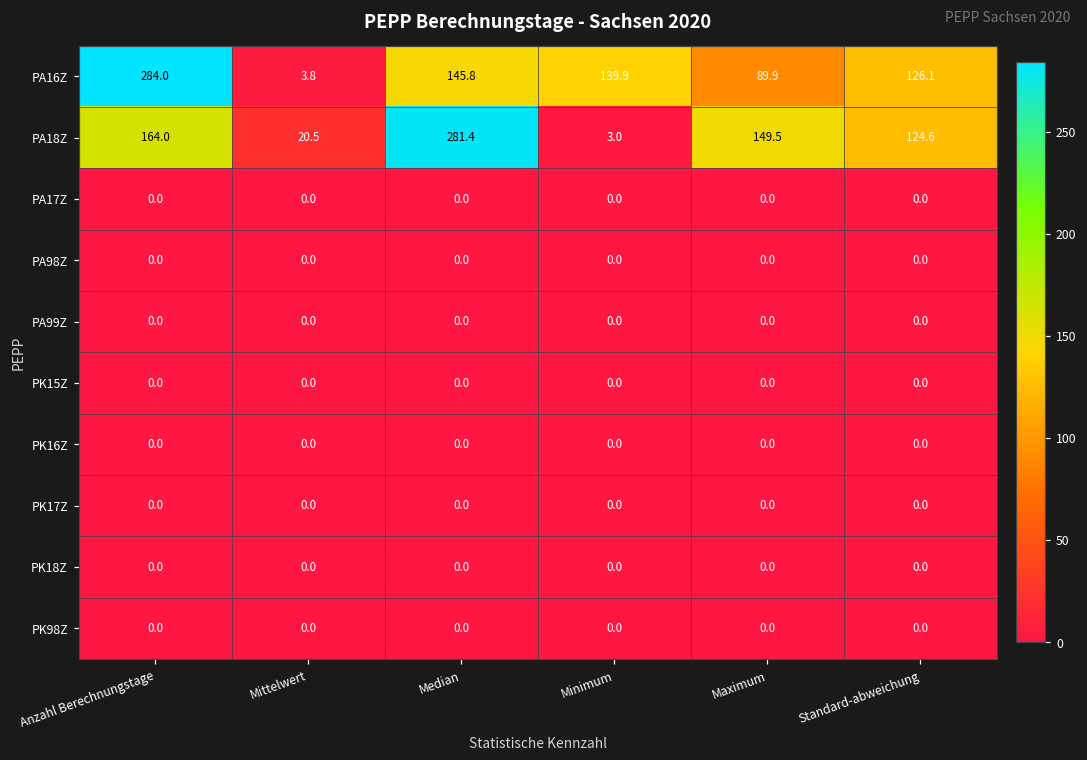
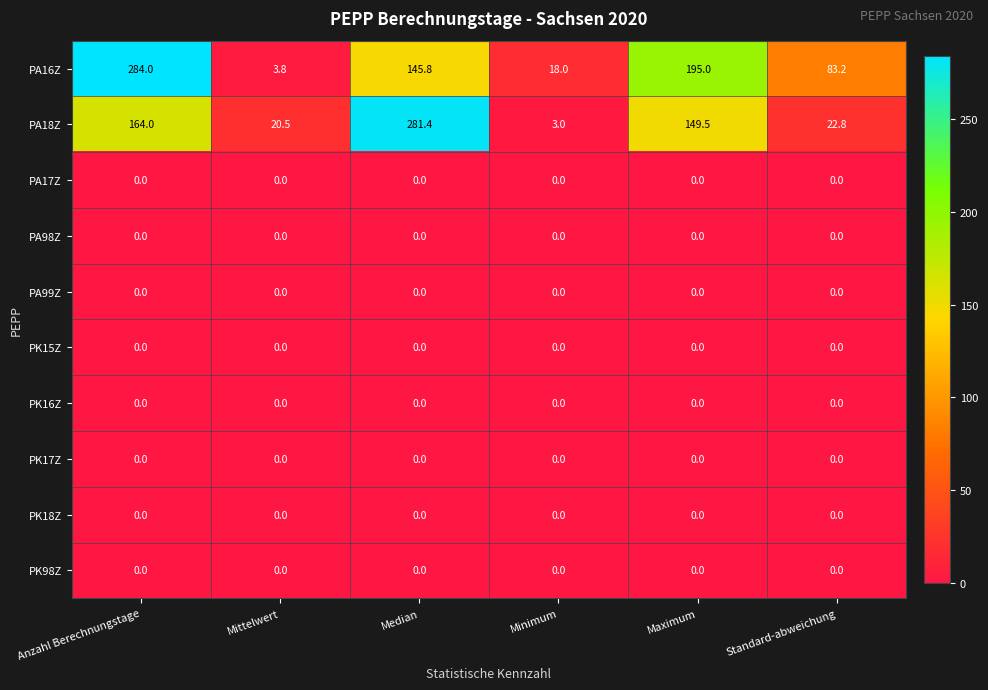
  {
    "PA16Z": {
      "Anzahl Berechnungstage": 284.0,
      "Mittelwert": 3.8,
      "Median": 145.8,
-     "Minimum": 139.9,
-     "Maximum": 89.9,
-     "Standard-abweichung": 126.1
+     "Minimum": 18.0,
+     "Maximum": 195.0,
+     "Standard-abweichung": 83.2
    },
    "PA18Z": {
      "Anzahl Berechnungstage": 164.0,
      "Mittelwert": 20.5,
      "Median": 281.4,
      "Minimum": 3.0,
      "Maximum": 149.5,
-     "Standard-abweichung": 124.6
+     "Standard-abweichung": 22.8
    },
    "PA17Z": {
      "Anzahl Berechnungstage": 0.0,
      "Mittelwert": 0.0,
      "Median": 0.0,
      "Minimum": 0.0,
      "Maximum": 0.0,
      "Standard-abweichung": 0.0
    },
    "PA98Z": {
      "Anzahl Berechnungstage": 0.0,
      "Mittelwert": 0.0,
      "Median": 0.0,
      "Minimum": 0.0,
      "Maximum": 0.0,
      "Standard-abweichung": 0.0
    },
    "PA99Z": {
      "Anzahl Berechnungstage": 0.0,
      "Mittelwert": 0.0,
      "Median": 0.0,
      "Minimum": 0.0,
      "Maximum": 0.0,
      "Standard-abweichung": 0.0
    },
    "PK15Z": {
      "Anzahl Berechnungstage": 0.0,
      "Mittelwert": 0.0,
      "Median": 0.0,
      "Minimum": 0.0,
      "Maximum": 0.0,
      "Standard-abweichung": 0.0
    },
    "PK16Z": {
      "Anzahl Berechnungstage": 0.0,
      "Mittelwert": 0.0,
      "Median": 0.0,
      "Minimum": 0.0,
      "Maximum": 0.0,
      "Standard-abweichung": 0.0
    },
    "PK17Z": {
      "Anzahl Berechnungstage": 0.0,
      "Mittelwert": 0.0,
      "Median": 0.0,
      "Minimum": 0.0,
      "Maximum": 0.0,
      "Standard-abweichung": 0.0
    },
    "PK18Z": {
      "Anzahl Berechnungstage": 0.0,
      "Mittelwert": 0.0,
      "Median": 0.0,
      "Minimum": 0.0,
      "Maximum": 0.0,
      "Standard-abweichung": 0.0
    },
    "PK98Z": {
      "Anzahl Berechnungstage": 0.0,
      "Mittelwert": 0.0,
      "Median": 0.0,
      "Minimum": 0.0,
      "Maximum": 0.0,
      "Standard-abweichung": 0.0
    }
  }
